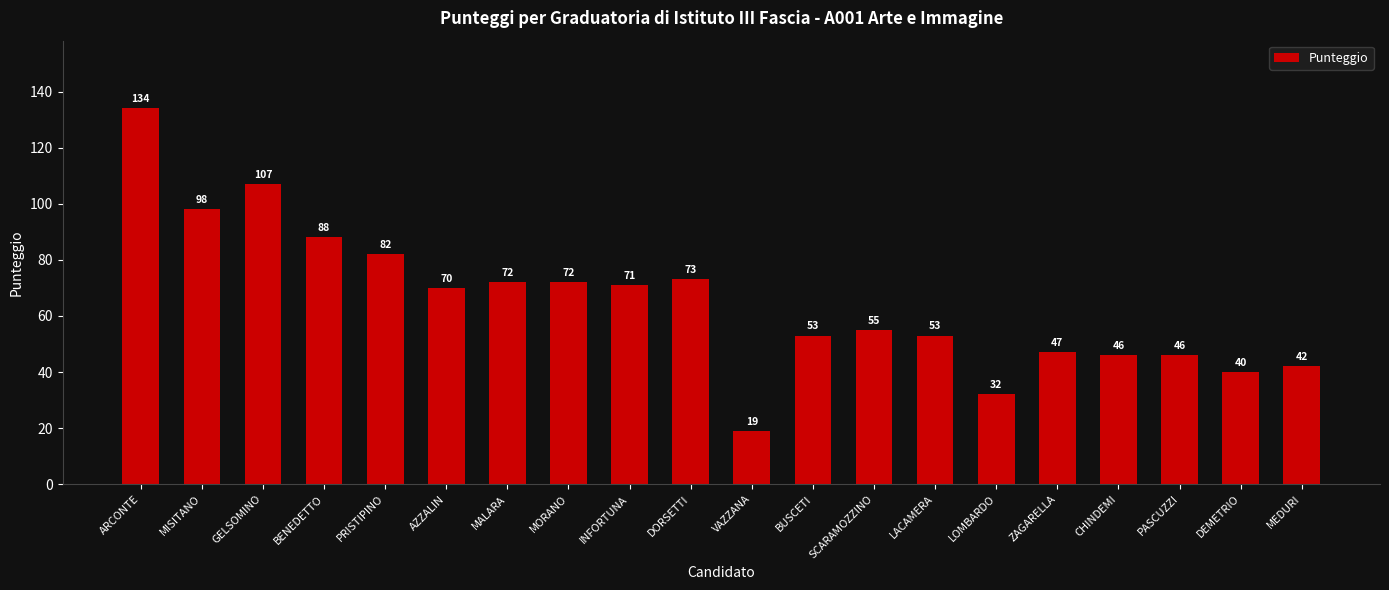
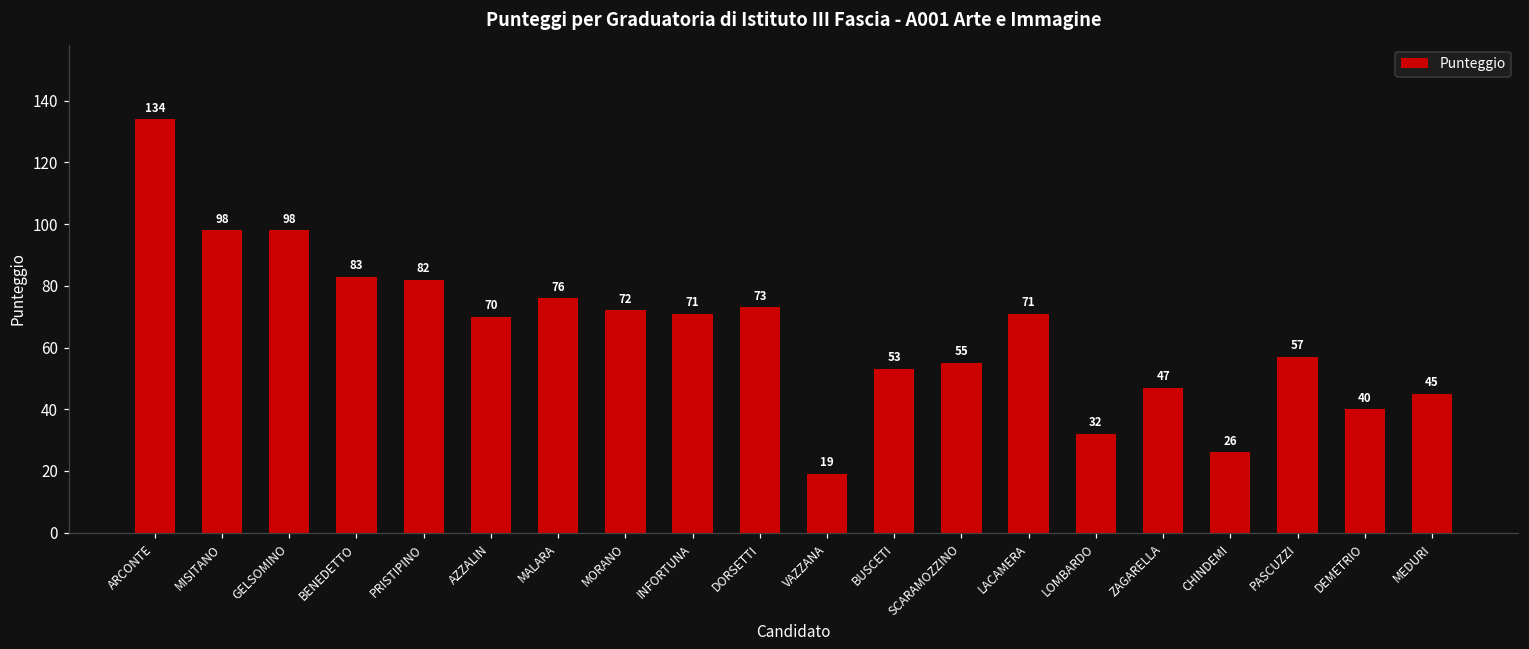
  {
    "ARCONTE": 134,
    "MISITANO": 98,
-   "GELSOMINO": 107,
-   "BENEDETTO": 88,
+   "GELSOMINO": 98,
+   "BENEDETTO": 83,
    "PRISTIPINO": 82,
    "AZZALIN": 70,
-   "MALARA": 72,
+   "MALARA": 76,
    "MORANO": 72,
    "INFORTUNA": 71,
    "DORSETTI": 73,
    "VAZZANA": 19,
    "BUSCETI": 53,
    "SCARAMOZZINO": 55,
-   "LACAMERA": 53,
+   "LACAMERA": 71,
    "LOMBARDO": 32,
    "ZAGARELLA": 47,
-   "CHINDEMI": 46,
-   "PASCUZZI": 46,
+   "CHINDEMI": 26,
+   "PASCUZZI": 57,
    "DEMETRIO": 40,
-   "MEDURI": 42
+   "MEDURI": 45
  }
